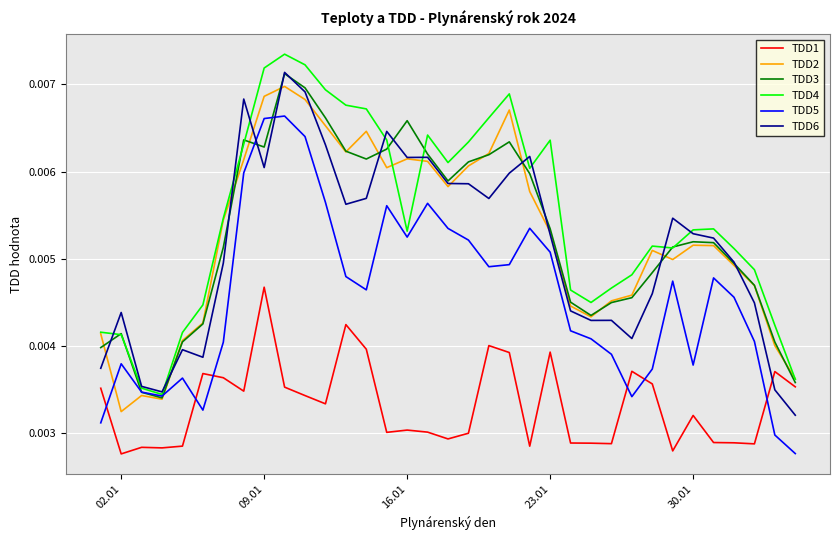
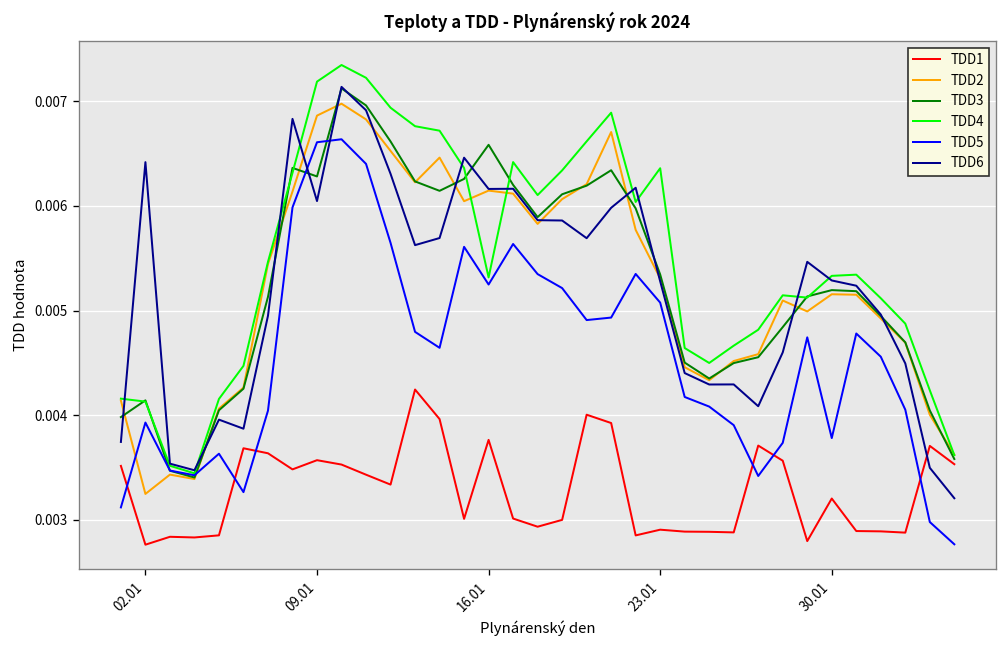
  {
    "TDD1": {
      "02.01": 0.0028,
-     "09.01": 0.0047,
-     "16.01": 0.0030,
-     "23.01": 0.0039,
+     "09.01": 0.0036,
+     "16.01": 0.0038,
+     "23.01": 0.0029,
      "30.01": 0.0032
    },
    "TDD2": {
      "02.01": 0.0032,
      "09.01": 0.0069,
      "30.01": 0.0052
    },
    "TDD3": {
      "09.01": 0.0063,
      "16.01": 0.0066,
      "23.01": 0.0053,
      "30.01": 0.0052
    },
    "TDD4": {
      "09.01": 0.0072,
      "16.01": 0.0053,
      "23.01": 0.0064,
      "30.01": 0.0053
    },
    "TDD5": {
-     "02.01": 0.0038,
+     "02.01": 0.0039,
      "09.01": 0.0066,
      "16.01": 0.0052,
      "23.01": 0.0051,
      "30.01": 0.0038
    },
    "TDD6": {
-     "02.01": 0.0044,
+     "02.01": 0.0064,
      "09.01": 0.0060,
      "30.01": 0.0053
    }
  }
